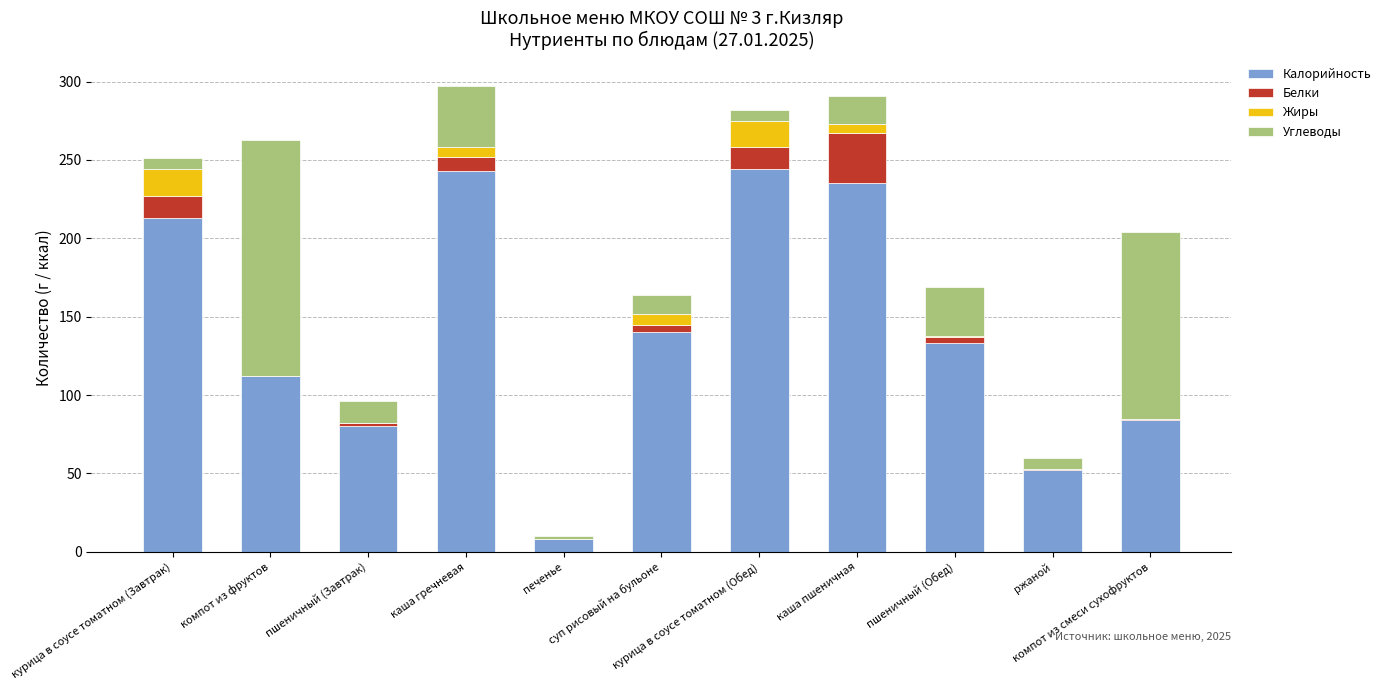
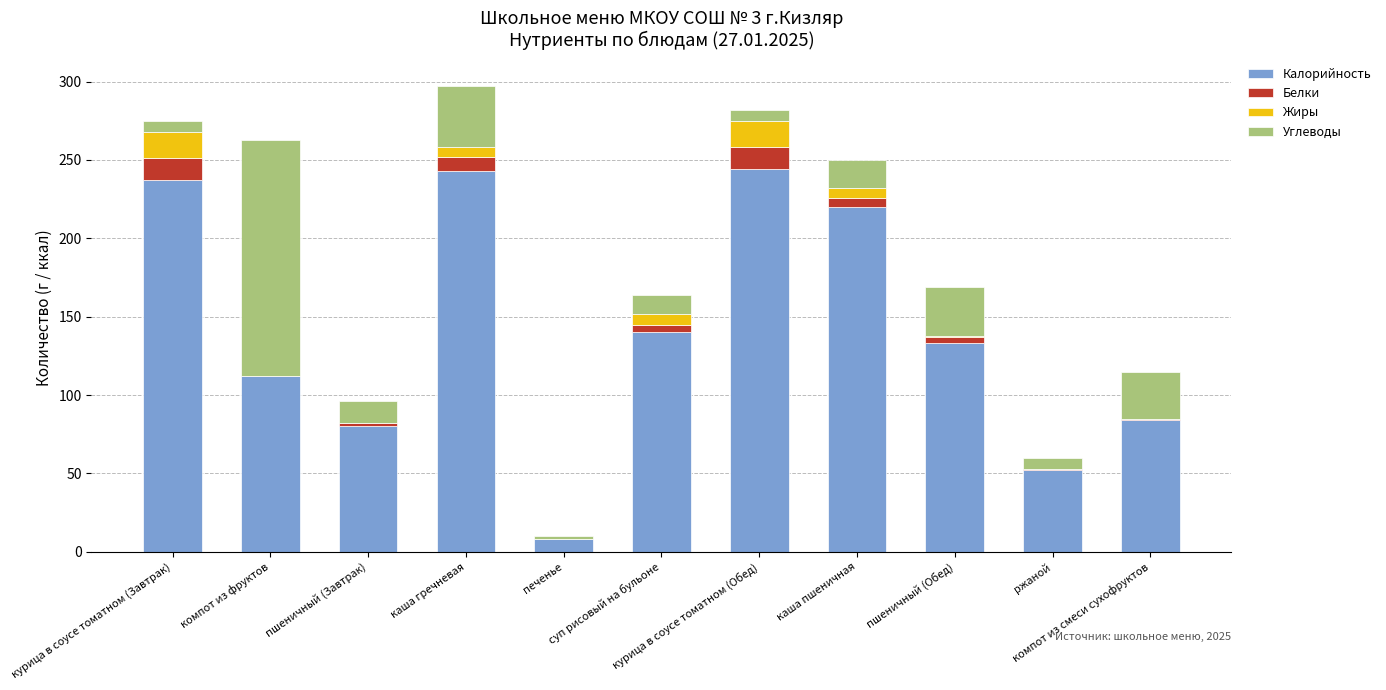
  {
    "Калорийность": {
-     "курица в соусе томатном (Завтрак)": 213,
+     "курица в соусе томатном (Завтрак)": 237,
      "компот из фруктов": 112,
      "пшеничный (Завтрак)": 80,
      "каша гречневая": 243,
      "печенье": 8,
      "суп рисовый на бульоне": 140,
      "курица в соусе томатном (Обед)": 244,
-     "каша пшеничная": 235,
+     "каша пшеничная": 220,
      "пшеничный (Обед)": 133,
      "ржаной": 52,
      "компот из смеси сухофруктов": 84
    },
    "Белки": {
      "курица в соусе томатном (Завтрак)": 14,
      "компот из фруктов": 0,
      "пшеничный (Завтрак)": 2,
      "каша гречневая": 9,
      "печенье": 0,
      "суп рисовый на бульоне": 5,
      "курица в соусе томатном (Обед)": 14,
-     "каша пшеничная": 32,
+     "каша пшеничная": 6,
      "пшеничный (Обед)": 4
    },
    "Жиры": {
      "курица в соусе томатном (Завтрак)": 17,
      "компот из фруктов": 0,
      "пшеничный (Завтрак)": 0,
      "каша гречневая": 6,
      "печенье": 0,
      "суп рисовый на бульоне": 7,
      "курица в соусе томатном (Обед)": 17,
      "каша пшеничная": 6,
      "ржаной": 0,
      "компот из смеси сухофруктов": 0
    },
    "Углеводы": {
      "курица в соусе томатном (Завтрак)": 7,
      "компот из фруктов": 151,
      "пшеничный (Завтрак)": 14,
      "каша гречневая": 39,
      "печенье": 2,
      "суп рисовый на бульоне": 12,
      "курица в соусе томатном (Обед)": 7,
      "каша пшеничная": 18,
      "пшеничный (Обед)": 31,
      "ржаной": 7,
-     "компот из смеси сухофруктов": 119
+     "компот из смеси сухофруктов": 30
    }
  }
